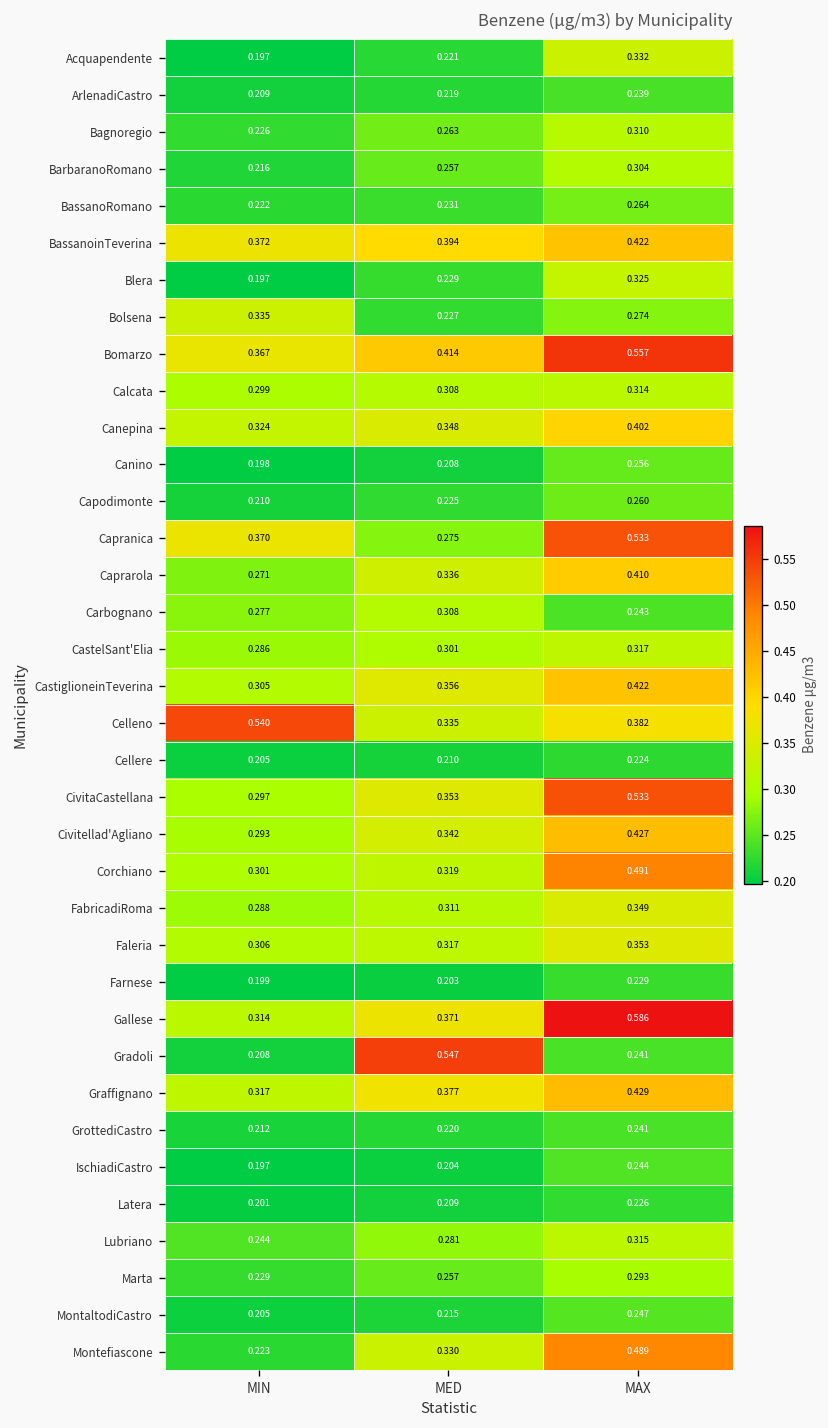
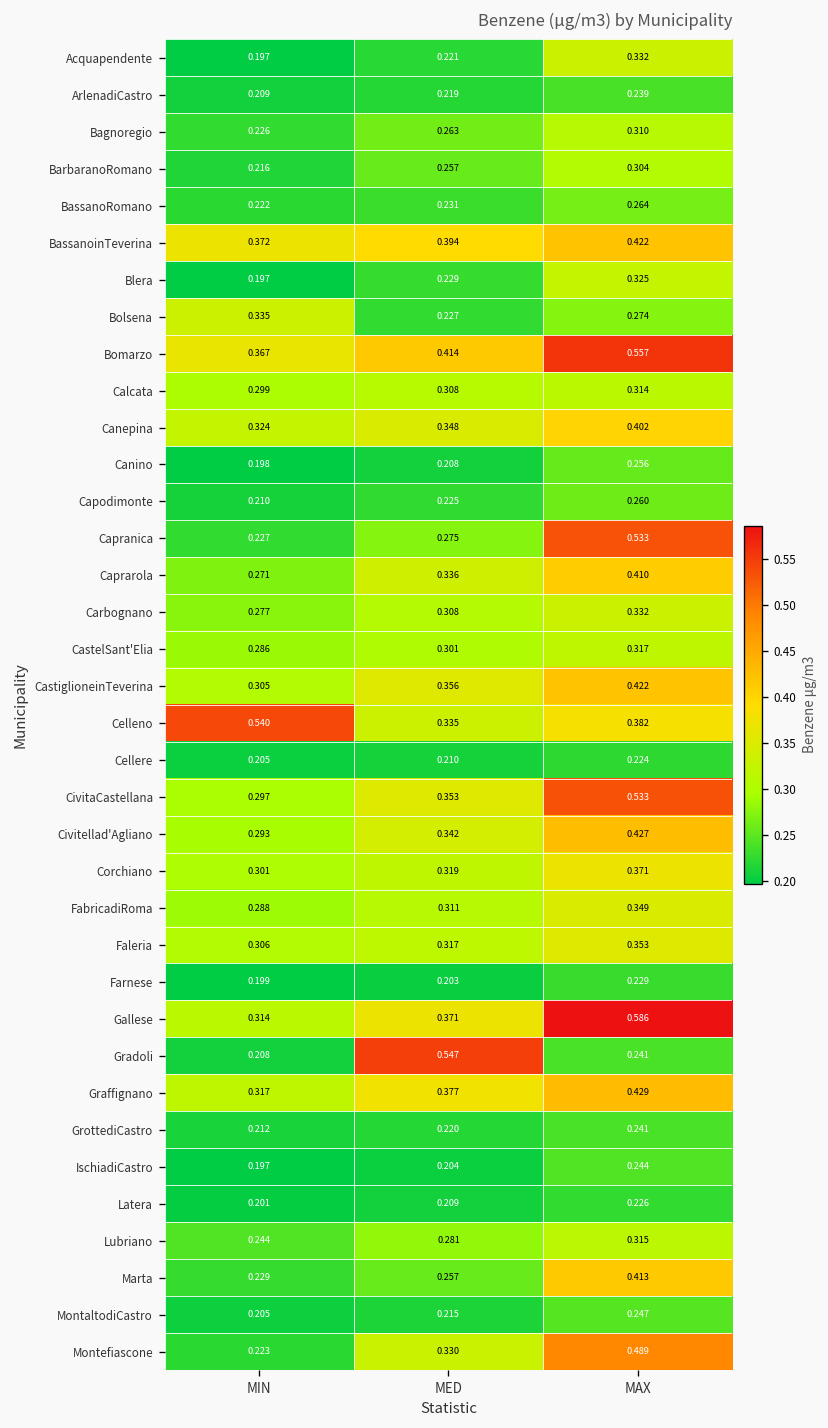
  {
    "Acquapendente": {
      "MIN": 0.197,
      "MED": 0.221,
      "MAX": 0.332
    },
    "ArlenadiCastro": {
      "MIN": 0.209,
      "MED": 0.219,
      "MAX": 0.239
    },
    "Bagnoregio": {
      "MIN": 0.226,
      "MED": 0.263,
      "MAX": 0.310
    },
    "BarbaranoRomano": {
      "MIN": 0.216,
      "MED": 0.257,
      "MAX": 0.304
    },
    "BassanoRomano": {
      "MIN": 0.222,
      "MED": 0.231,
      "MAX": 0.264
    },
    "BassanoinTeverina": {
      "MIN": 0.372,
      "MED": 0.394,
      "MAX": 0.422
    },
    "Blera": {
      "MIN": 0.197,
      "MED": 0.229,
      "MAX": 0.325
    },
    "Bolsena": {
      "MIN": 0.335,
      "MED": 0.227,
      "MAX": 0.274
    },
    "Bomarzo": {
      "MIN": 0.367,
      "MED": 0.414,
      "MAX": 0.557
    },
    "Calcata": {
      "MIN": 0.299,
      "MED": 0.308,
      "MAX": 0.314
    },
    "Canepina": {
      "MIN": 0.324,
      "MED": 0.348,
      "MAX": 0.402
    },
    "Canino": {
      "MIN": 0.198,
      "MED": 0.208,
      "MAX": 0.256
    },
    "Capodimonte": {
      "MIN": 0.210,
      "MED": 0.225,
      "MAX": 0.260
    },
    "Capranica": {
-     "MIN": 0.370,
+     "MIN": 0.227,
      "MED": 0.275,
      "MAX": 0.533
    },
    "Caprarola": {
      "MIN": 0.271,
      "MED": 0.336,
      "MAX": 0.410
    },
    "Carbognano": {
      "MIN": 0.277,
      "MED": 0.308,
-     "MAX": 0.243
+     "MAX": 0.332
    },
    "CastelSant'Elia": {
      "MIN": 0.286,
      "MED": 0.301,
      "MAX": 0.317
    },
    "CastiglioneinTeverina": {
      "MIN": 0.305,
      "MED": 0.356,
      "MAX": 0.422
    },
    "Celleno": {
      "MIN": 0.540,
      "MED": 0.335,
      "MAX": 0.382
    },
    "Cellere": {
      "MIN": 0.205,
      "MED": 0.210,
      "MAX": 0.224
    },
    "CivitaCastellana": {
      "MIN": 0.297,
      "MED": 0.353,
      "MAX": 0.533
    },
    "Civitellad'Agliano": {
      "MIN": 0.293,
      "MED": 0.342,
      "MAX": 0.427
    },
    "Corchiano": {
      "MIN": 0.301,
      "MED": 0.319,
-     "MAX": 0.491
+     "MAX": 0.371
    },
    "FabricadiRoma": {
      "MIN": 0.288,
      "MED": 0.311,
      "MAX": 0.349
    },
    "Faleria": {
      "MIN": 0.306,
      "MED": 0.317,
      "MAX": 0.353
    },
    "Farnese": {
      "MIN": 0.199,
      "MED": 0.203,
      "MAX": 0.229
    },
    "Gallese": {
      "MIN": 0.314,
      "MED": 0.371,
      "MAX": 0.586
    },
    "Gradoli": {
      "MIN": 0.208,
      "MED": 0.547,
      "MAX": 0.241
    },
    "Graffignano": {
      "MIN": 0.317,
      "MED": 0.377,
      "MAX": 0.429
    },
    "GrottediCastro": {
      "MIN": 0.212,
      "MED": 0.220,
      "MAX": 0.241
    },
    "IschiadiCastro": {
      "MIN": 0.197,
      "MED": 0.204,
      "MAX": 0.244
    },
    "Latera": {
      "MIN": 0.201,
      "MED": 0.209,
      "MAX": 0.226
    },
    "Lubriano": {
      "MIN": 0.244,
      "MED": 0.281,
      "MAX": 0.315
    },
    "Marta": {
      "MIN": 0.229,
      "MED": 0.257,
-     "MAX": 0.293
+     "MAX": 0.413
    },
    "MontaltodiCastro": {
      "MIN": 0.205,
      "MED": 0.215,
      "MAX": 0.247
    },
    "Montefiascone": {
      "MIN": 0.223,
      "MED": 0.330,
      "MAX": 0.489
    }
  }
